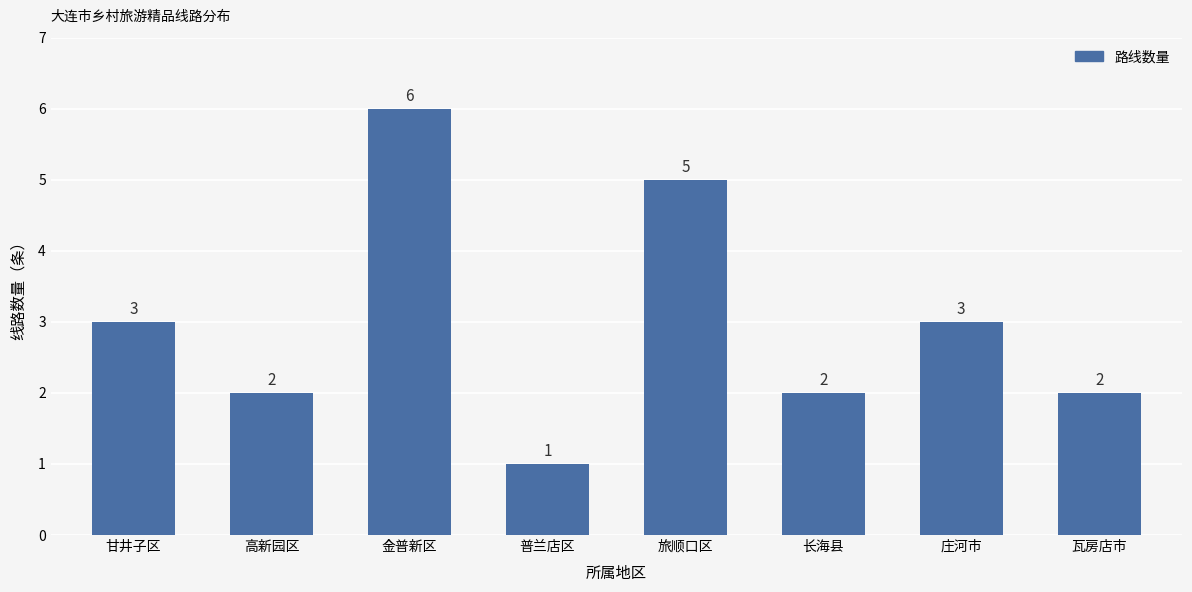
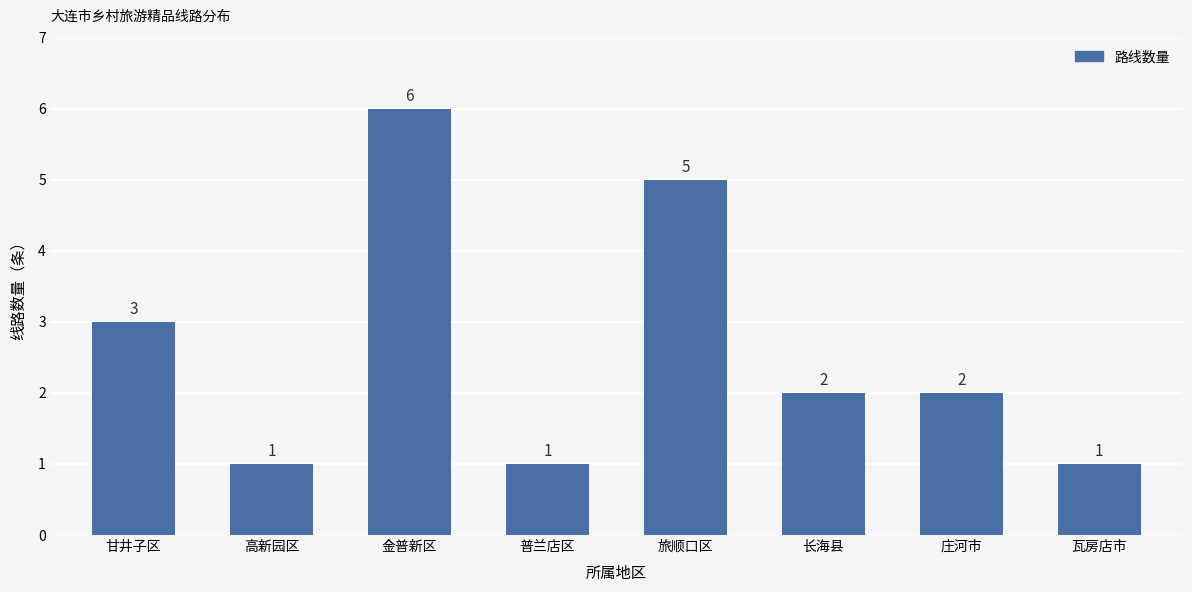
  {
    "甘井子区": 3,
-   "高新园区": 2,
+   "高新园区": 1,
    "金普新区": 6,
    "普兰店区": 1,
    "旅顺口区": 5,
    "长海县": 2,
-   "庄河市": 3,
-   "瓦房店市": 2
+   "庄河市": 2,
+   "瓦房店市": 1
  }
